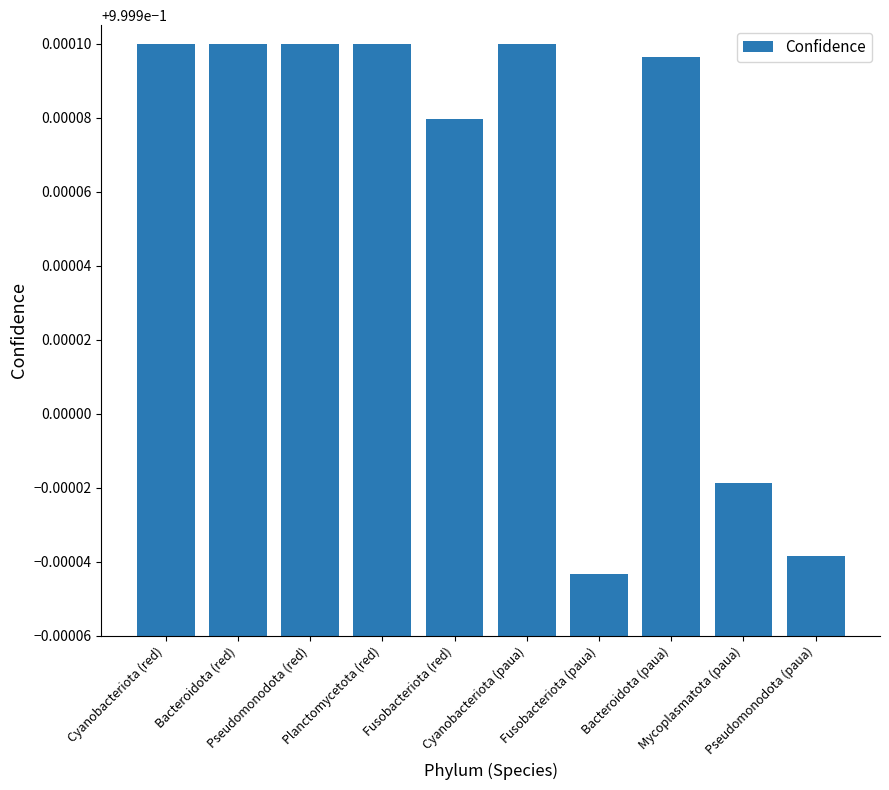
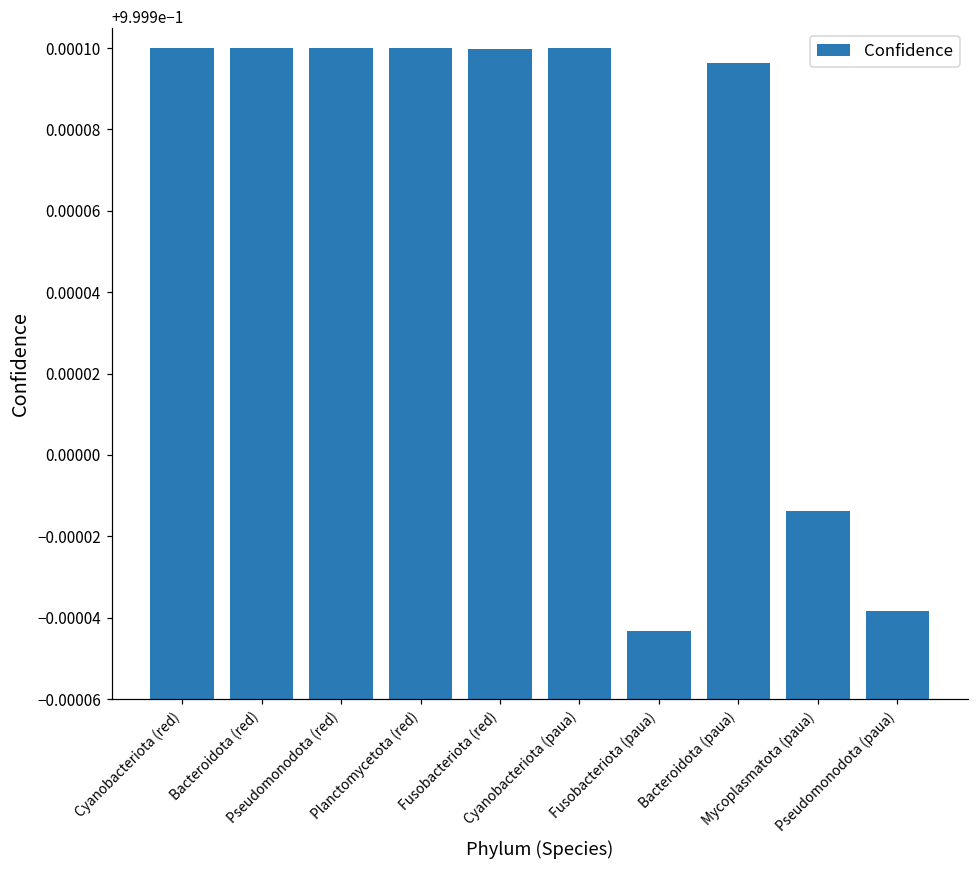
  {
    "Cyanobacteriota (red)": 1.000000,
    "Bacteroidota (red)": 1.000000,
    "Pseudomonodota (red)": 1.000000,
    "Planctomycetota (red)": 1.000000,
-   "Fusobacteriota (red)": 0.999980,
+   "Fusobacteriota (red)": 1.000000,
    "Cyanobacteriota (paua)": 1.000000,
    "Fusobacteriota (paua)": 0.999857,
    "Bacteroidota (paua)": 0.999996,
-   "Mycoplasmatota (paua)": 0.999881,
+   "Mycoplasmatota (paua)": 0.999886,
    "Pseudomonodota (paua)": 0.999862
  }
